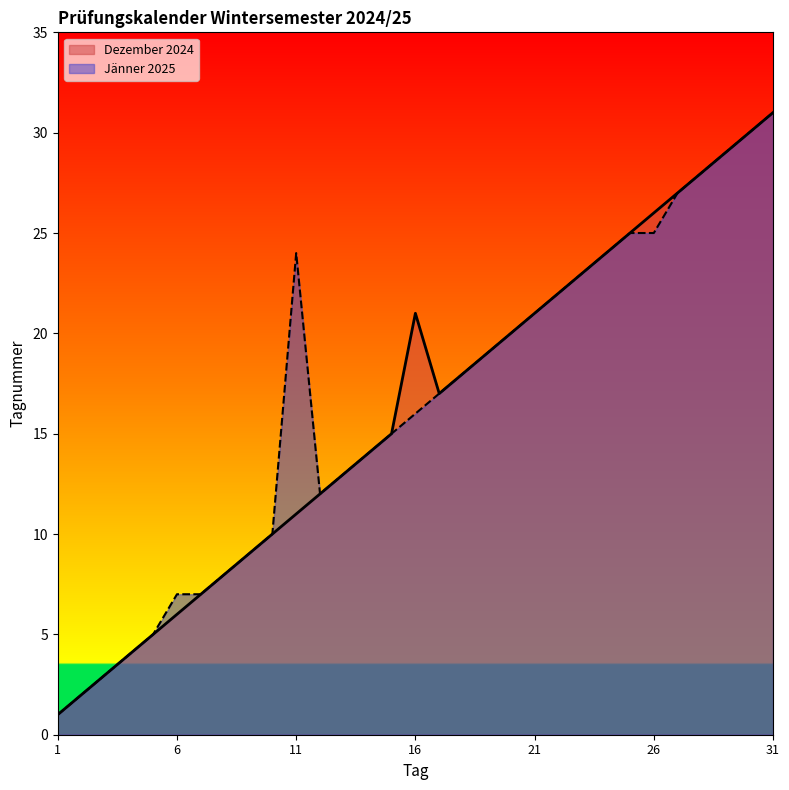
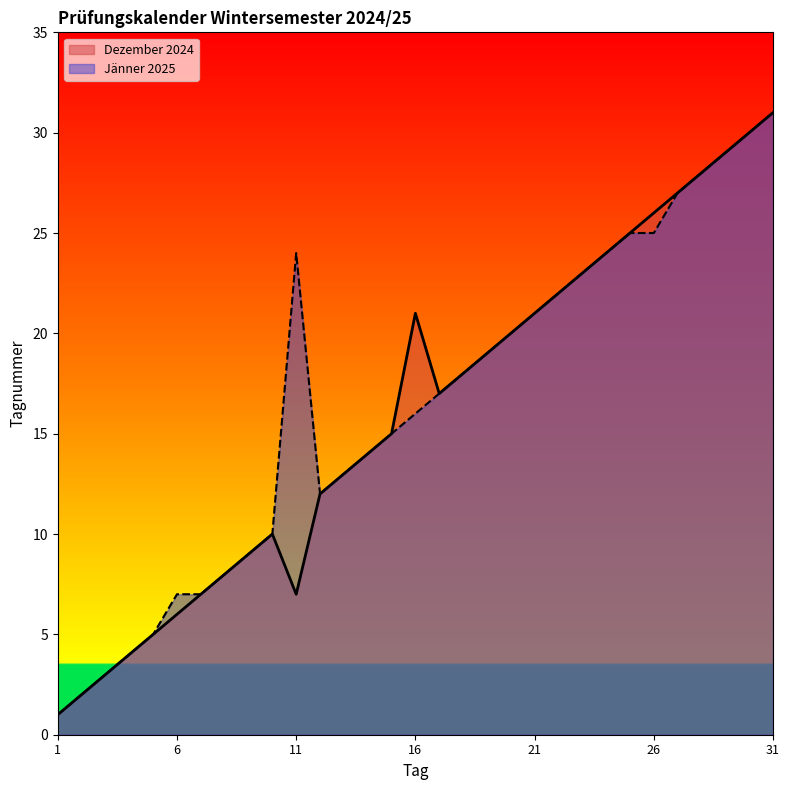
  {
    "Dezember 2024": {
      "6": 6,
-     "11": 11,
+     "11": 7,
      "16": 21,
      "26": 26
    },
    "Jänner 2025": {
      "6": 7,
      "11": 24,
      "16": 16,
      "26": 25
    }
  }
